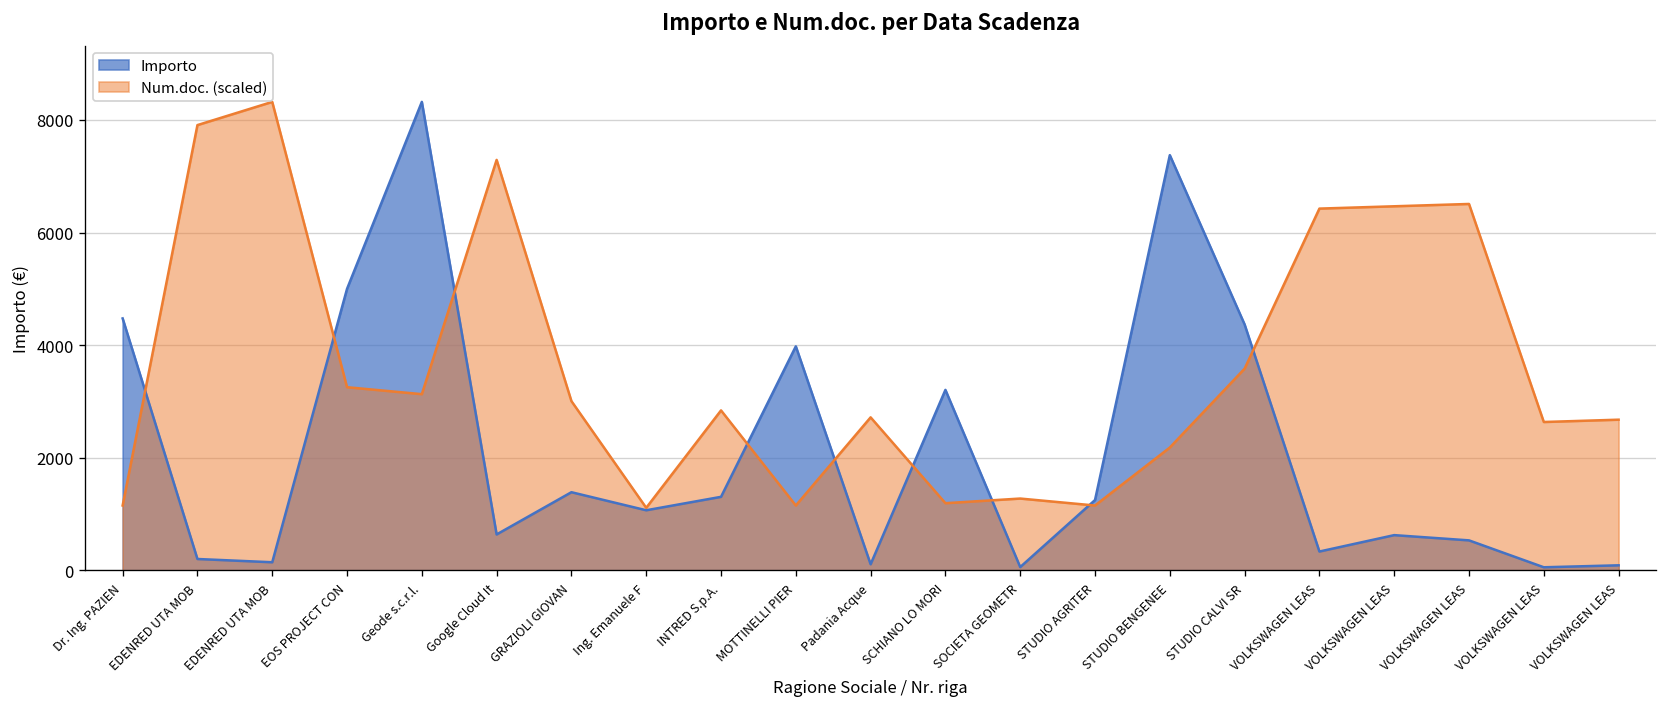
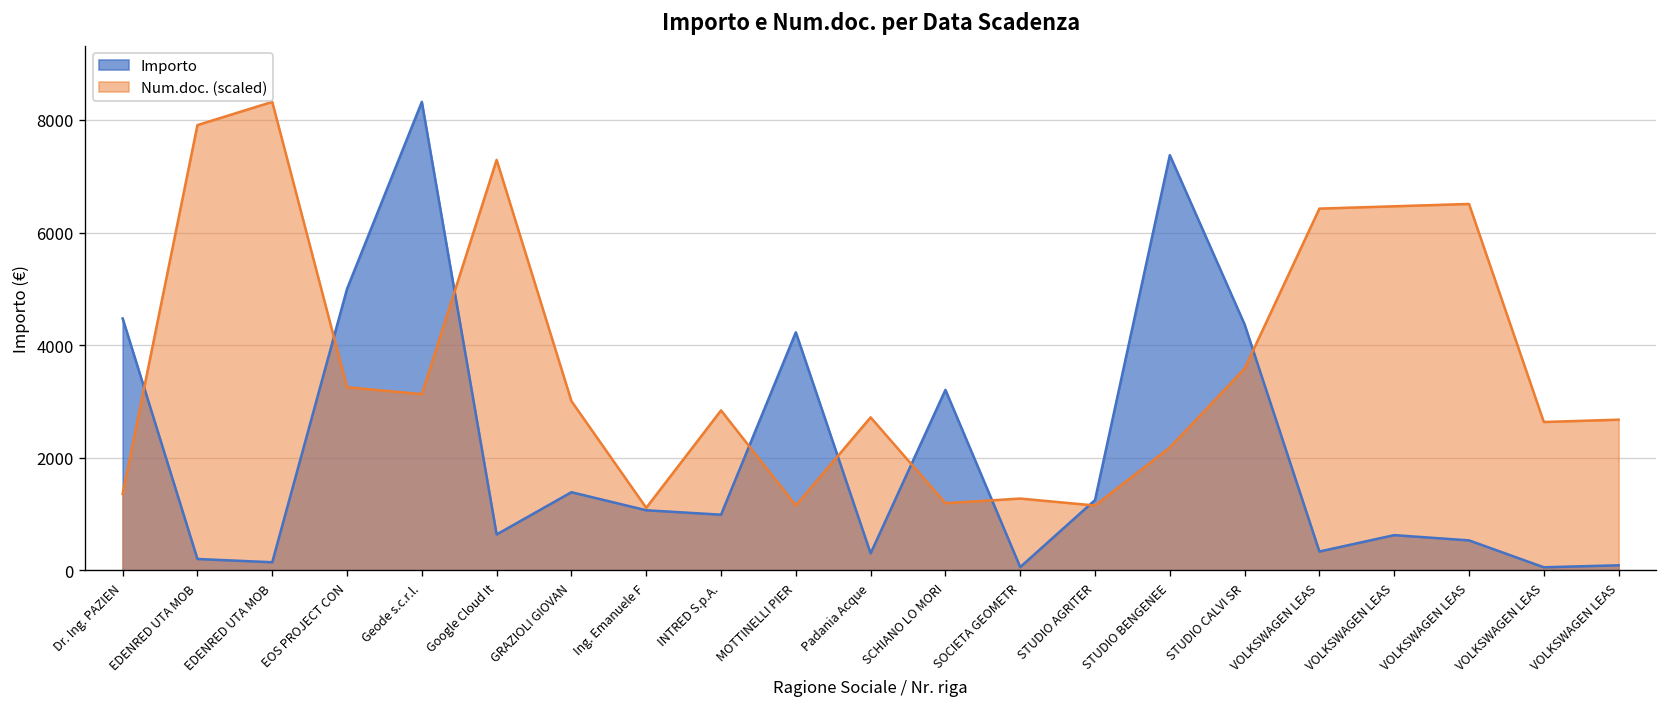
  {
    "Importo": {
      "Dr. Ing. PAZIEN": 4500,
      "EOS PROJECT CON": 5000,
      "Geode s.c.r.l.": 8300,
      "Google Cloud It": 600,
      "GRAZIOLI GIOVAN": 1400,
-     "INTRED S.p.A.": 1300,
-     "MOTTINELLI PIER": 4000,
-     "Padania Acque": 100,
+     "INTRED S.p.A.": 1000,
+     "MOTTINELLI PIER": 4200,
+     "Padania Acque": 300,
      "SCHIANO LO MORI": 3200,
      "SOCIETA GEOMETR": 100,
      "STUDIO AGRITER": 1300,
      "STUDIO BENGENEE": 7400,
      "STUDIO CALVI SR": 4400
    },
    "Num.doc. (scaled)": {
-     "Dr. Ing. PAZIEN": 1200,
+     "Dr. Ing. PAZIEN": 1400,
      "EOS PROJECT CON": 3300,
      "Geode s.c.r.l.": 3100,
      "Google Cloud It": 7300,
      "GRAZIOLI GIOVAN": 3000,
      "INTRED S.p.A.": 2800,
      "MOTTINELLI PIER": 1200,
      "Padania Acque": 2700,
      "SCHIANO LO MORI": 1200,
      "SOCIETA GEOMETR": 1300,
      "STUDIO AGRITER": 1200,
      "STUDIO BENGENEE": 2200,
      "STUDIO CALVI SR": 3600
    }
  }
